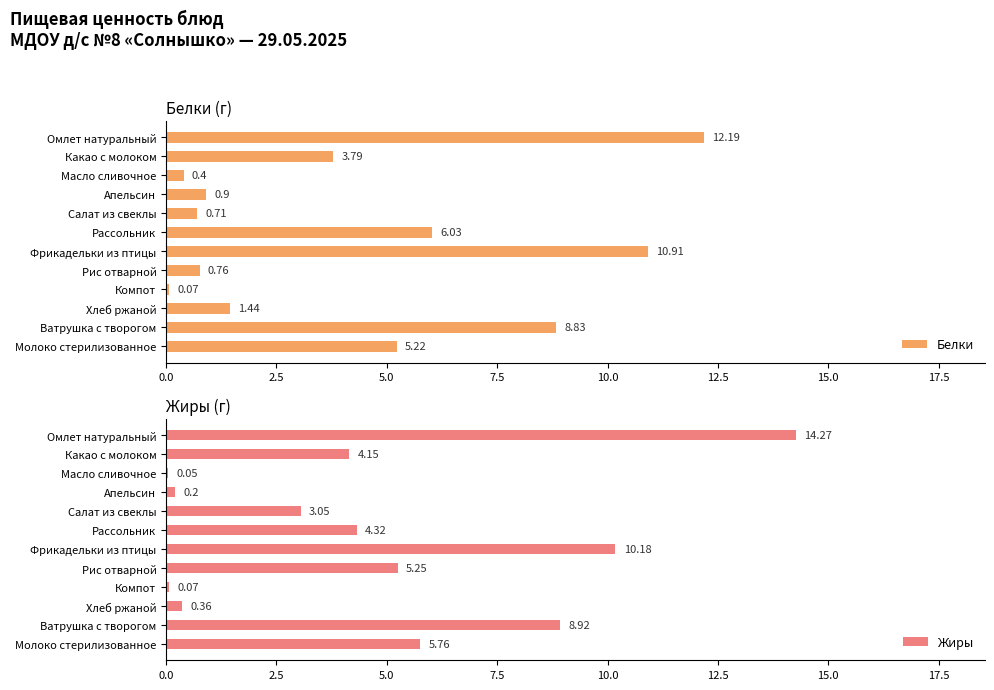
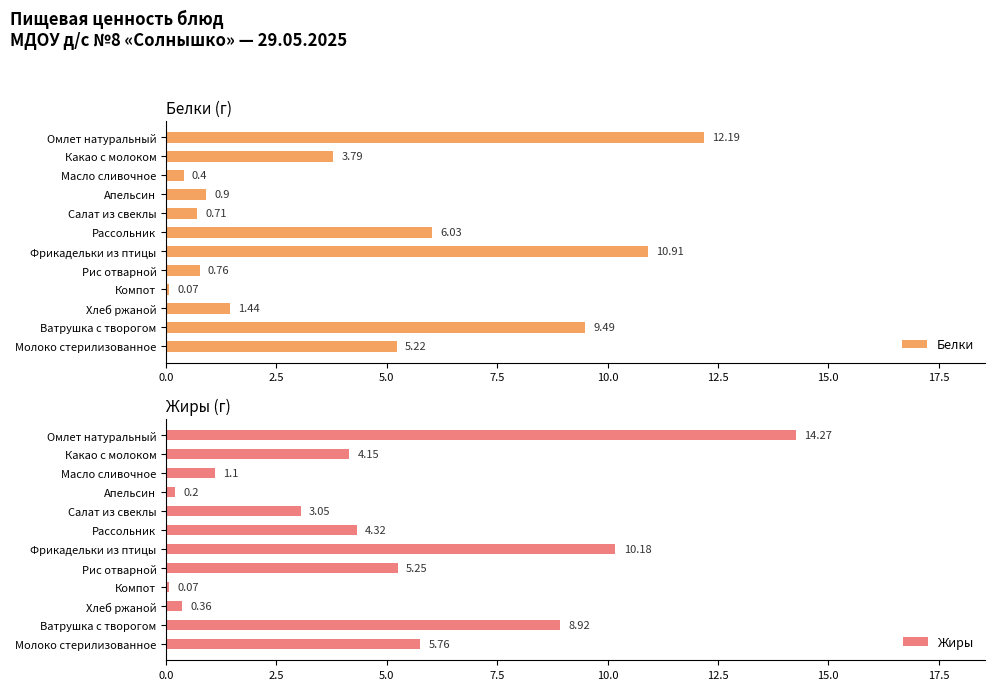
  {
    "Белки (г)": {
      "Омлет натуральный": 12.19,
      "Какао с молоком": 3.79,
      "Масло сливочное": 0.4,
      "Апельсин": 0.9,
      "Салат из свеклы": 0.71,
      "Рассольник": 6.03,
      "Фрикадельки из птицы": 10.91,
      "Рис отварной": 0.76,
      "Компот": 0.07,
      "Хлеб ржаной": 1.44,
-     "Ватрушка с творогом": 8.83,
+     "Ватрушка с творогом": 9.49,
      "Молоко стерилизованное": 5.22
    },
    "Жиры (г)": {
      "Омлет натуральный": 14.27,
      "Какао с молоком": 4.15,
-     "Масло сливочное": 0.05,
+     "Масло сливочное": 1.1,
      "Апельсин": 0.2,
      "Салат из свеклы": 3.05,
      "Рассольник": 4.32,
      "Фрикадельки из птицы": 10.18,
      "Рис отварной": 5.25,
      "Компот": 0.07,
      "Хлеб ржаной": 0.36,
      "Ватрушка с творогом": 8.92,
      "Молоко стерилизованное": 5.76
    }
  }
